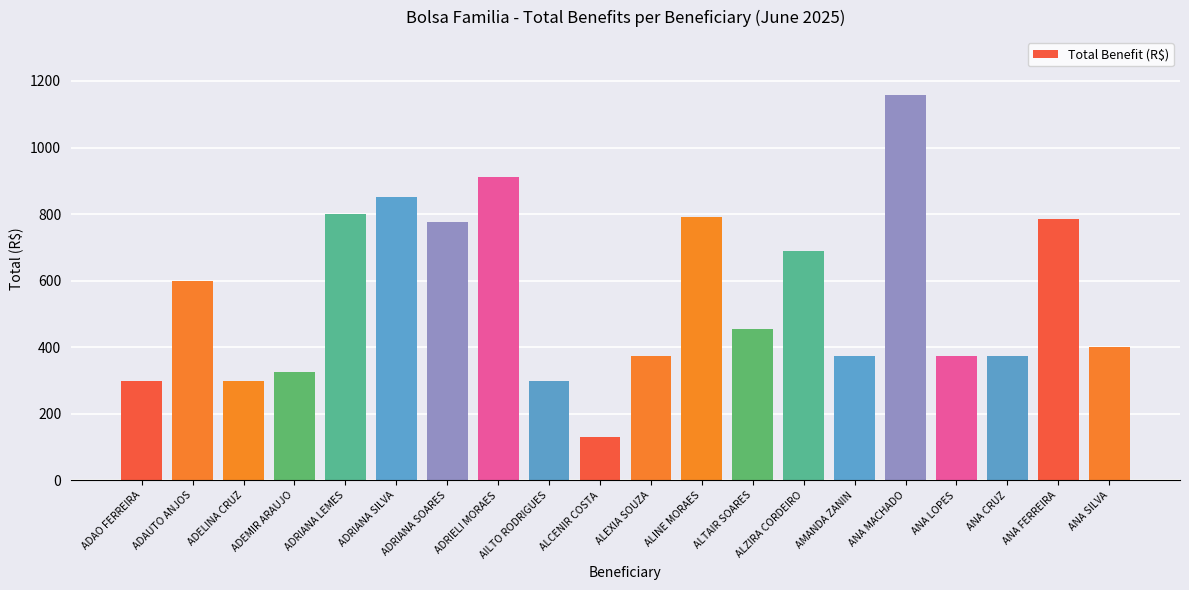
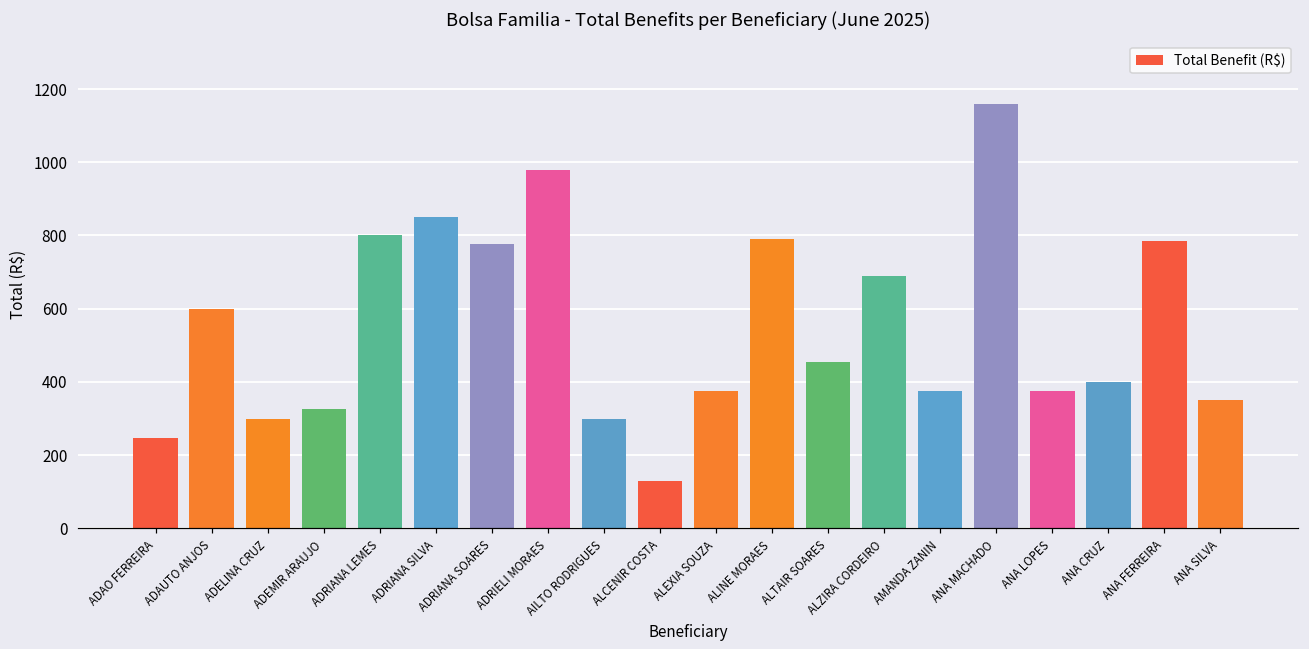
  {
-   "ADAO FERREIRA": 300,
+   "ADAO FERREIRA": 250,
    "ADAUTO ANJOS": 600,
    "ADELINA CRUZ": 300,
    "ADEMIR ARAUJO": 330,
    "ADRIANA LEMES": 800,
    "ADRIANA SILVA": 850,
    "ADRIANA SOARES": 780,
-   "ADRIELI MORAES": 910,
+   "ADRIELI MORAES": 980,
    "AILTO RODRIGUES": 300,
    "ALCENIR COSTA": 130,
    "ALEXIA SOUZA": 380,
    "ALINE MORAES": 790,
    "ALTAIR SOARES": 460,
    "ALZIRA CORDEIRO": 690,
    "AMANDA ZANIN": 380,
    "ANA MACHADO": 1160,
    "ANA LOPES": 380,
-   "ANA CRUZ": 370,
+   "ANA CRUZ": 400,
    "ANA FERREIRA": 790,
-   "ANA SILVA": 400
+   "ANA SILVA": 350
  }
